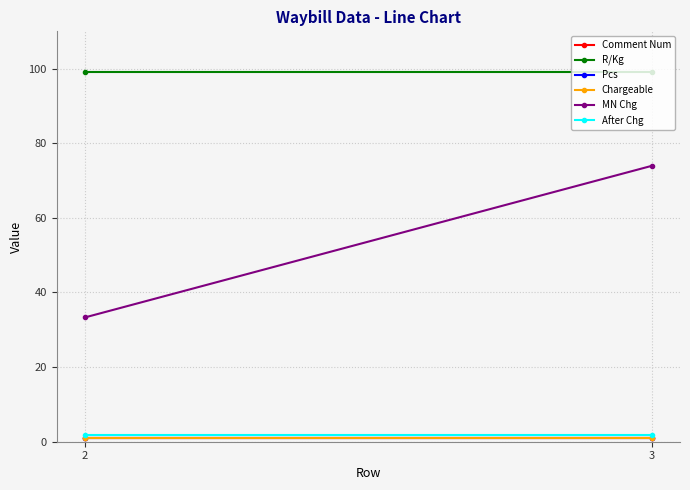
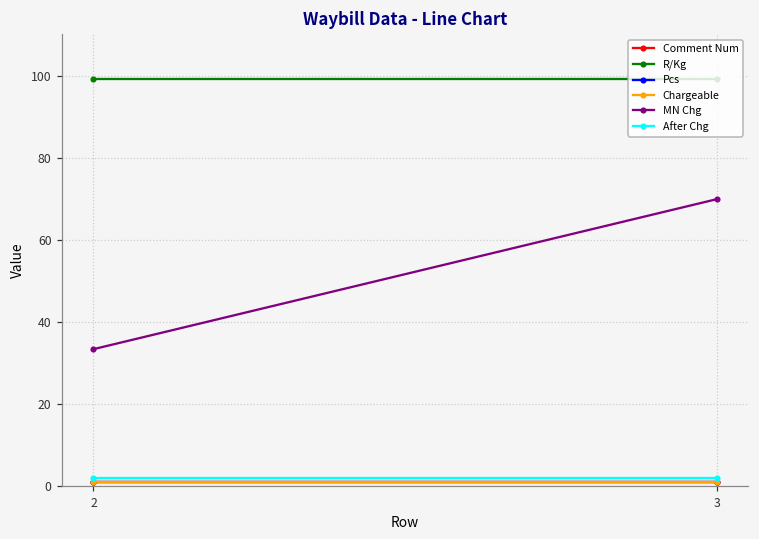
  {
    "Chargeable": {
      "2": 1,
      "3": 1
    },
    "R/Kg": {
      "2": 99
    },
    "MN Chg": {
      "2": 33,
-     "3": 74
+     "3": 70
    },
    "After Chg": {
      "2": 2,
      "3": 2
    }
  }
